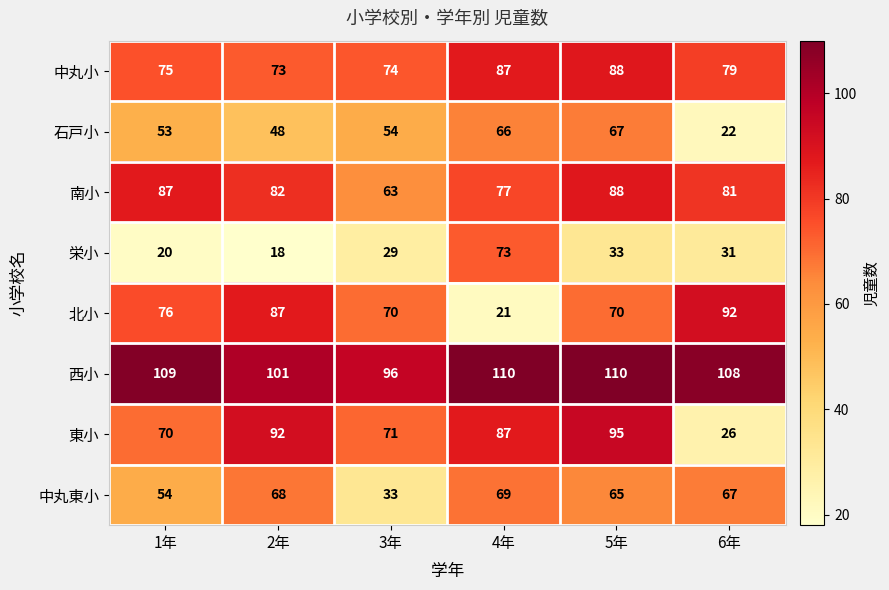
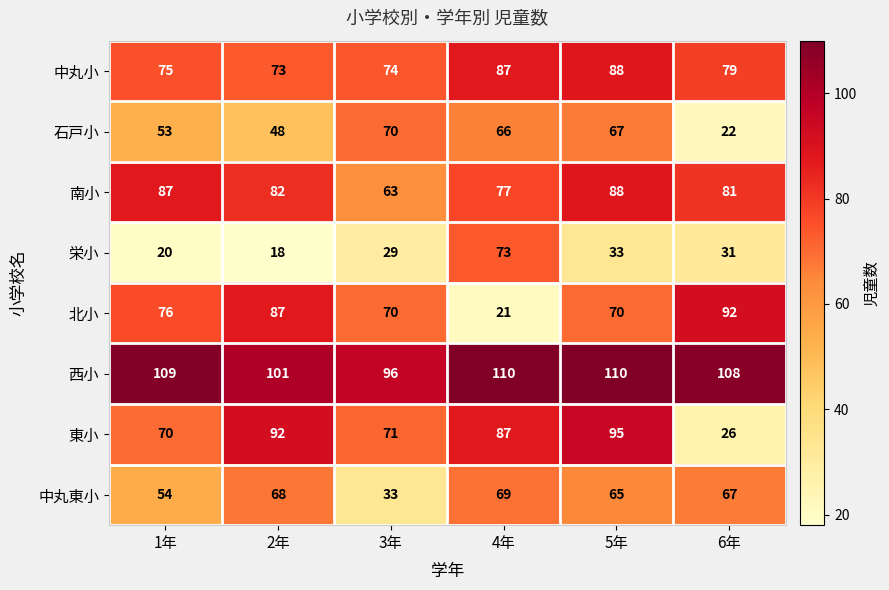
  {
    "中丸小": {
      "1年": 75,
      "2年": 73,
      "3年": 74,
      "4年": 87,
      "5年": 88,
      "6年": 79
    },
    "石戸小": {
      "1年": 53,
      "2年": 48,
-     "3年": 54,
+     "3年": 70,
      "4年": 66,
      "5年": 67,
      "6年": 22
    },
    "南小": {
      "1年": 87,
      "2年": 82,
      "3年": 63,
      "4年": 77,
      "5年": 88,
      "6年": 81
    },
    "栄小": {
      "1年": 20,
      "2年": 18,
      "3年": 29,
      "4年": 73,
      "5年": 33,
      "6年": 31
    },
    "北小": {
      "1年": 76,
      "2年": 87,
      "3年": 70,
      "4年": 21,
      "5年": 70,
      "6年": 92
    },
    "西小": {
      "1年": 109,
      "2年": 101,
      "3年": 96,
      "4年": 110,
      "5年": 110,
      "6年": 108
    },
    "東小": {
      "1年": 70,
      "2年": 92,
      "3年": 71,
      "4年": 87,
      "5年": 95,
      "6年": 26
    },
    "中丸東小": {
      "1年": 54,
      "2年": 68,
      "3年": 33,
      "4年": 69,
      "5年": 65,
      "6年": 67
    }
  }
